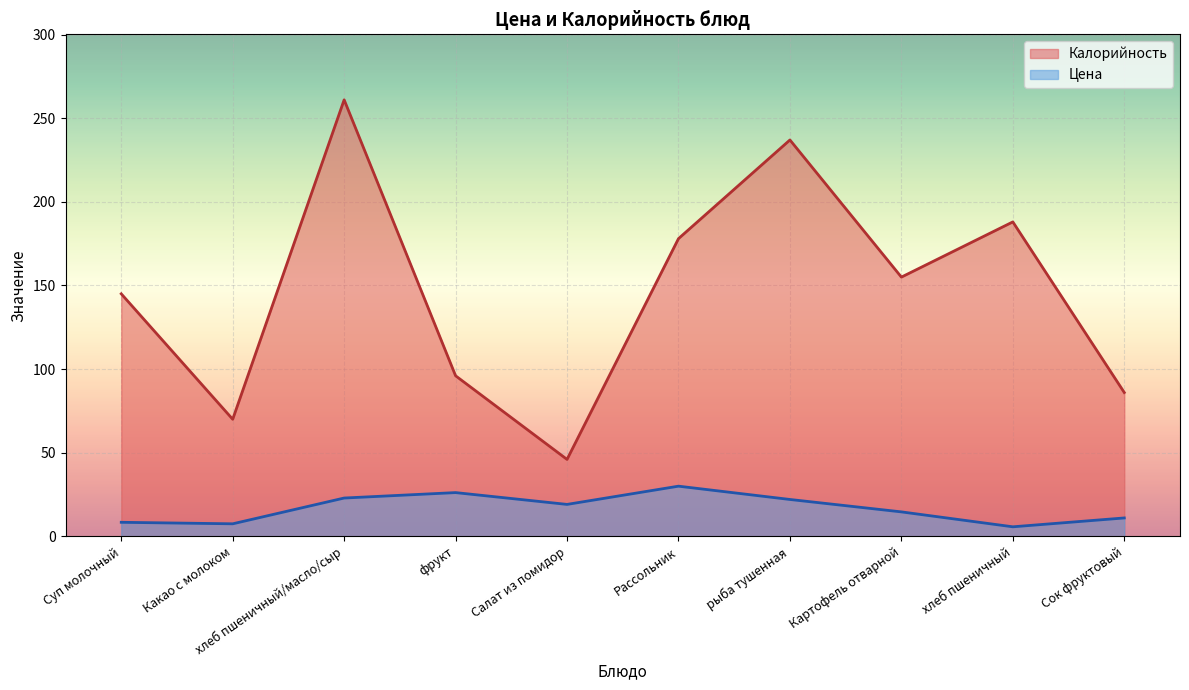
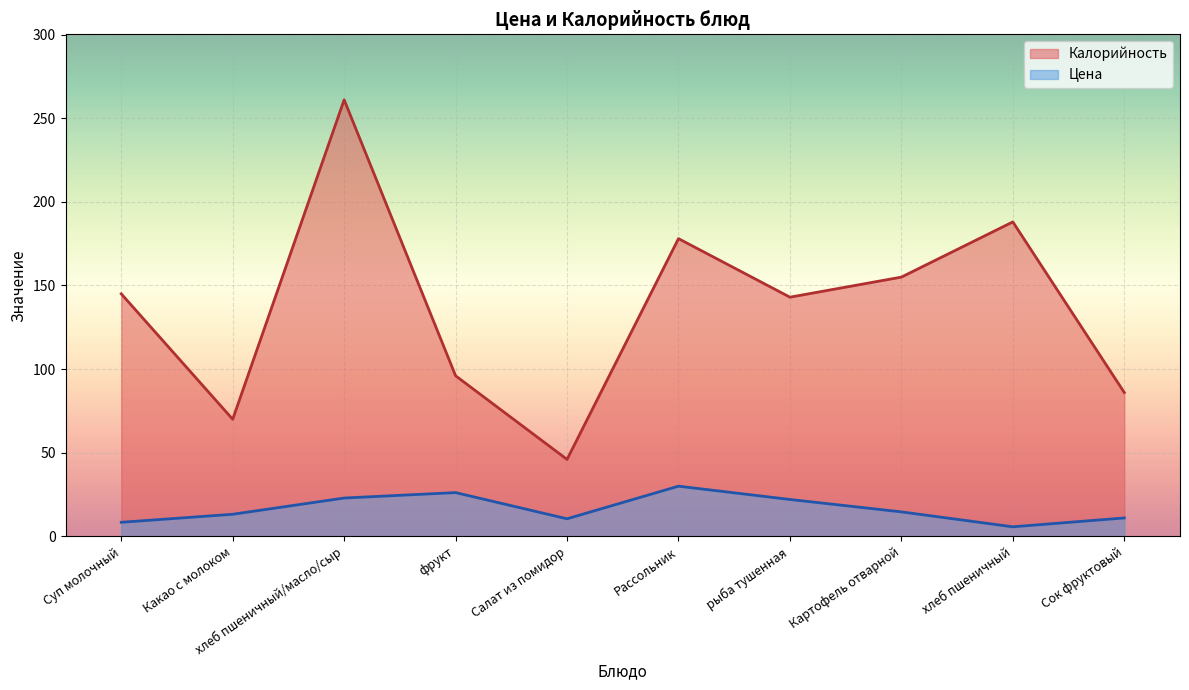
  {
    "Калорийность": {
      "Суп молочный": 145,
      "Какао с молоком": 70,
      "хлеб пшеничный/масло/сыр": 261,
      "фрукт": 96,
      "Салат из помидор": 46,
      "Рассольник": 178,
-     "рыба тушенная": 237,
+     "рыба тушенная": 143,
      "Картофель отварной": 155,
      "хлеб пшеничный": 188,
      "Сок фруктовый": 86
    },
    "Цена": {
      "Суп молочный": 8,
-     "Какао с молоком": 8,
+     "Какао с молоком": 13,
      "хлеб пшеничный/масло/сыр": 23,
      "фрукт": 26,
-     "Салат из помидор": 19,
+     "Салат из помидор": 11,
      "Рассольник": 30,
      "рыба тушенная": 22,
      "Картофель отварной": 15,
      "хлеб пшеничный": 6,
      "Сок фруктовый": 11
    }
  }
